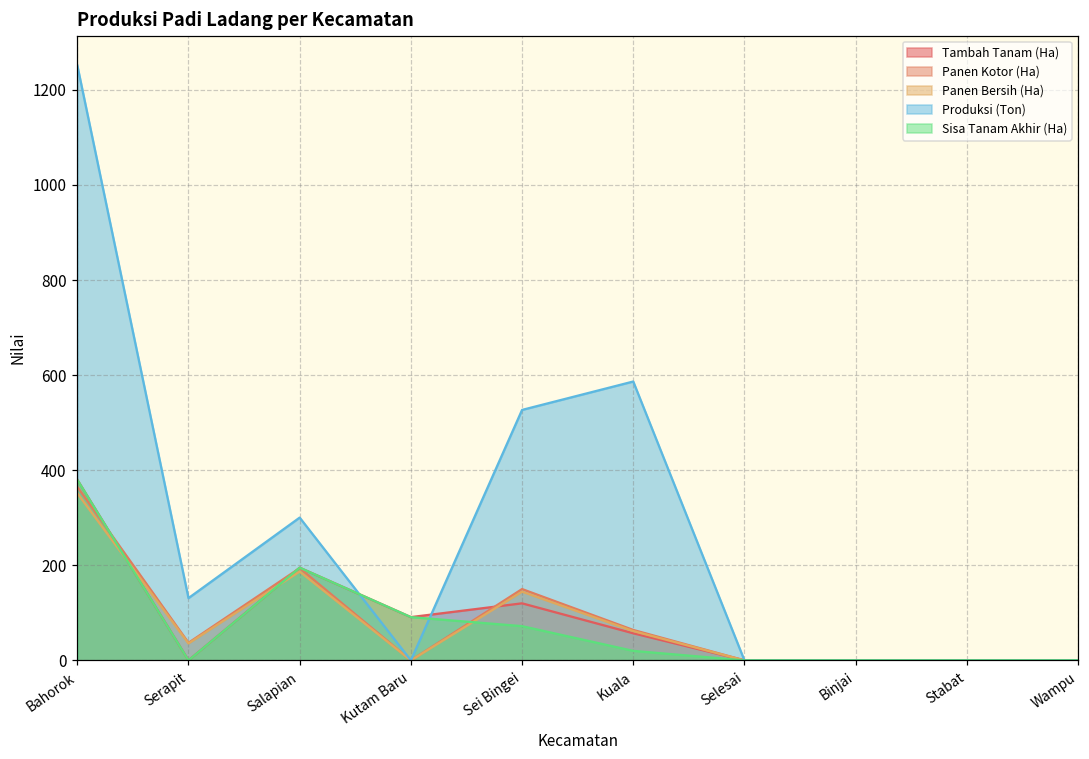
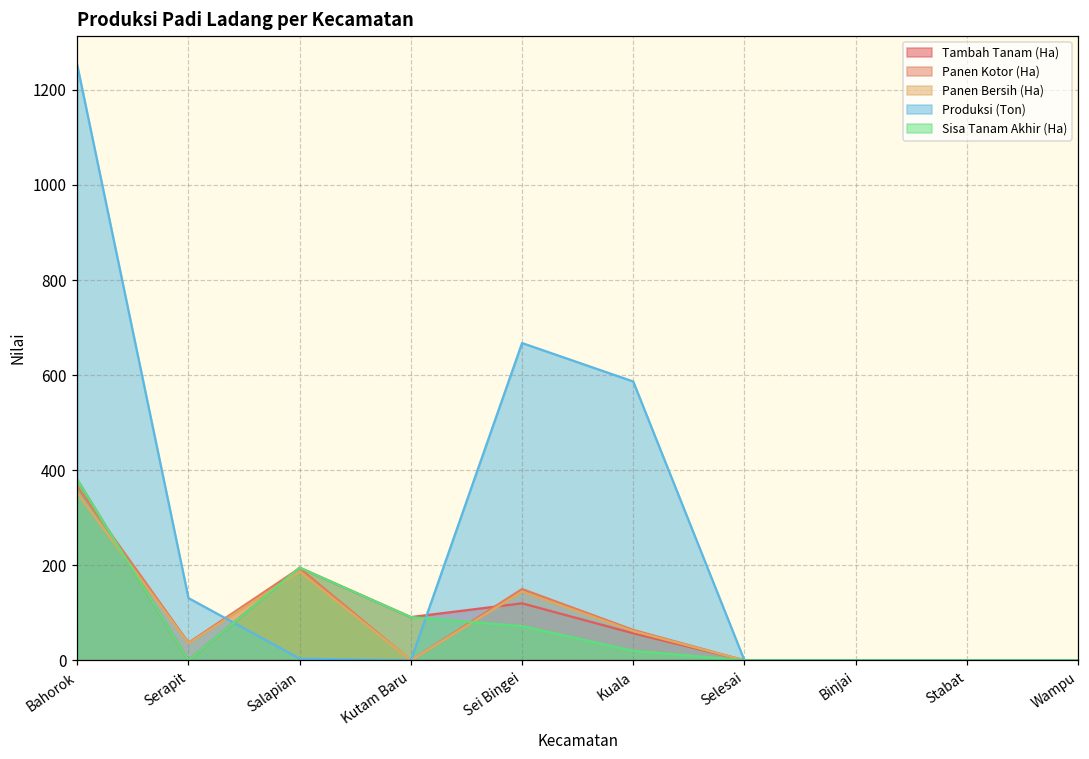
  {
    "Produksi (Ton)": {
      "Bahorok": 1250,
      "Serapit": 130,
-     "Salapian": 300,
-     "Sei Bingei": 530,
+     "Salapian": 0,
+     "Sei Bingei": 670,
      "Kuala": 590
    },
    "Sisa Tanam Akhir (Ha)": {
      "Sei Bingei": 70,
      "Kuala": 20
    }
  }
